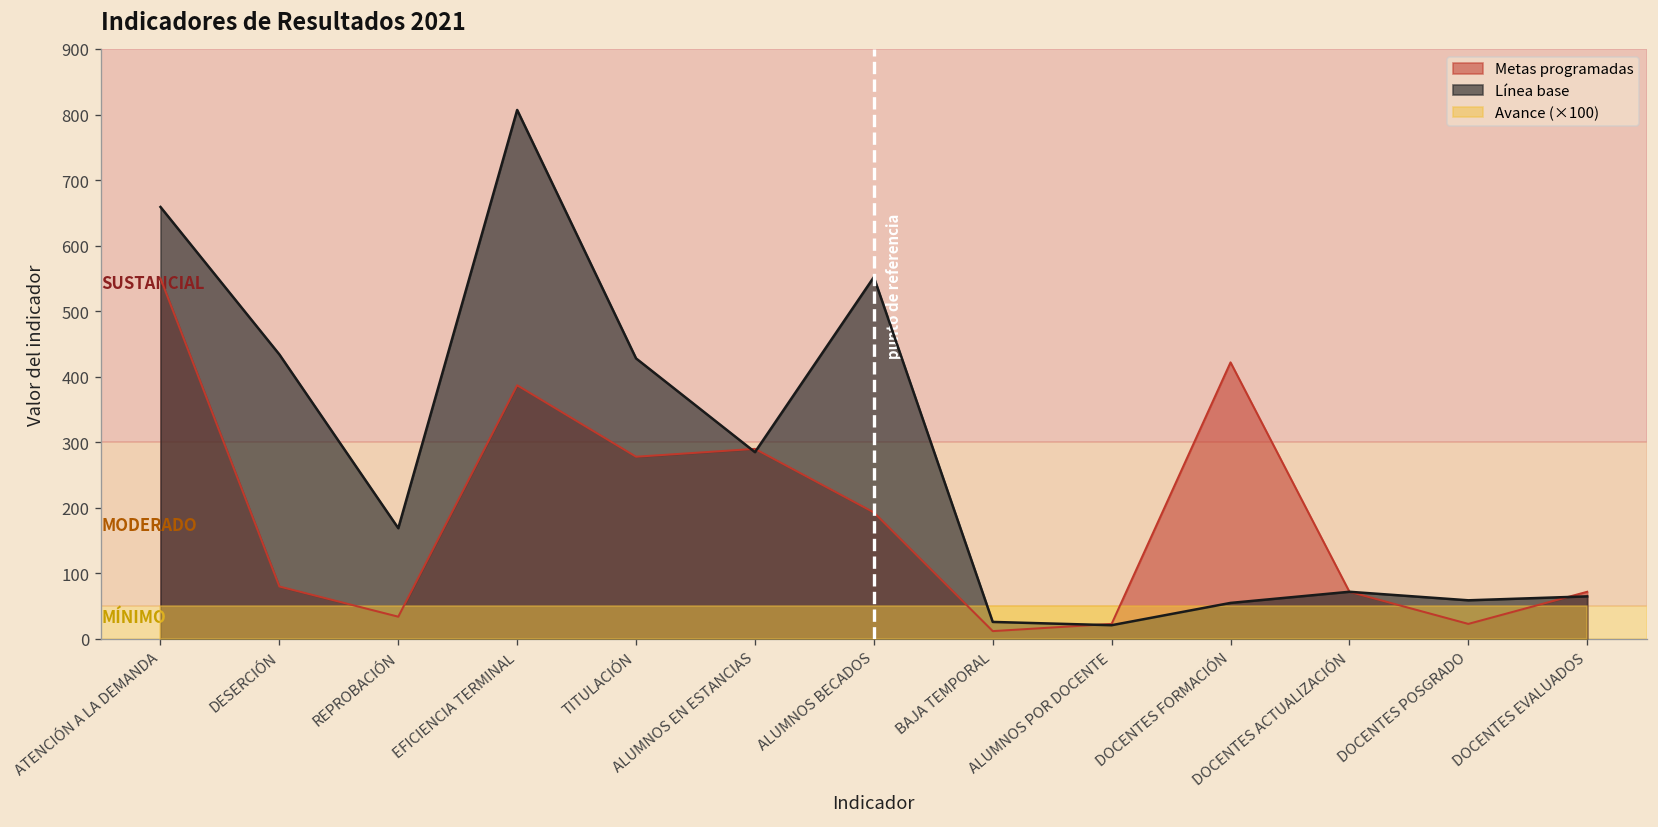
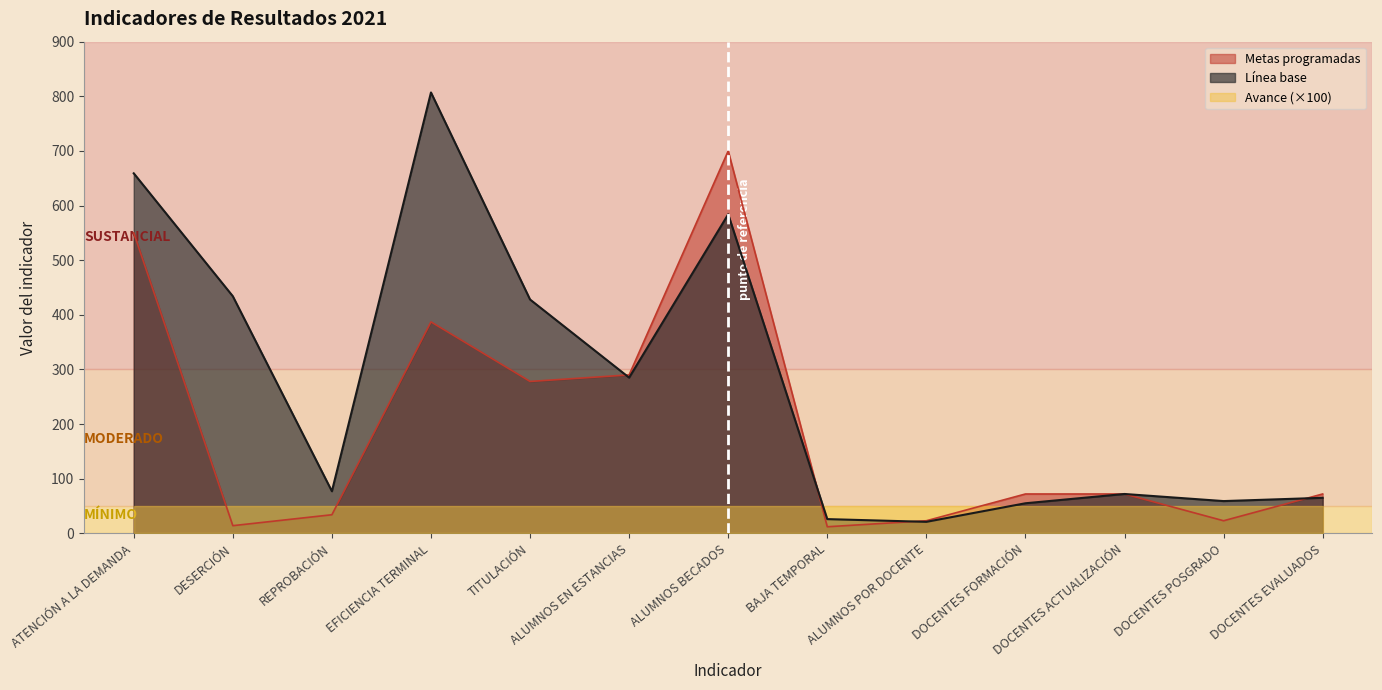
  {
    "Metas programadas": {
      "ATENCIÓN A LA DEMANDA": 550,
-     "DESERCIÓN": 80,
+     "DESERCIÓN": 10,
      "REPROBACIÓN": 30,
      "EFICIENCIA TERMINAL": 390,
      "TITULACIÓN": 280,
      "ALUMNOS EN ESTANCIAS": 290,
-     "ALUMNOS BECADOS": 190,
+     "ALUMNOS BECADOS": 700,
      "BAJA TEMPORAL": 10,
-     "DOCENTES FORMACIÓN": 420,
+     "DOCENTES FORMACIÓN": 70,
      "DOCENTES POSGRADO": 20,
      "DOCENTES EVALUADOS": 70
    },
    "Línea base": {
      "ATENCIÓN A LA DEMANDA": 660,
      "DESERCIÓN": 430,
-     "REPROBACIÓN": 170,
+     "REPROBACIÓN": 80,
      "EFICIENCIA TERMINAL": 810,
      "TITULACIÓN": 430,
      "ALUMNOS EN ESTANCIAS": 290,
-     "ALUMNOS BECADOS": 550,
+     "ALUMNOS BECADOS": 580,
      "BAJA TEMPORAL": 30,
      "DOCENTES FORMACIÓN": 60,
      "DOCENTES POSGRADO": 60,
      "DOCENTES EVALUADOS": 70
    },
    "Avance (×100)": {
      "ATENCIÓN A LA DEMANDA": 50,
      "DESERCIÓN": 50,
      "REPROBACIÓN": 50,
      "EFICIENCIA TERMINAL": 50,
      "TITULACIÓN": 50,
      "ALUMNOS EN ESTANCIAS": 50,
      "ALUMNOS BECADOS": 50,
      "BAJA TEMPORAL": 50,
      "ALUMNOS POR DOCENTE": 50,
      "DOCENTES FORMACIÓN": 50,
      "DOCENTES ACTUALIZACIÓN": 50,
      "DOCENTES POSGRADO": 50,
      "DOCENTES EVALUADOS": 50
    }
  }
